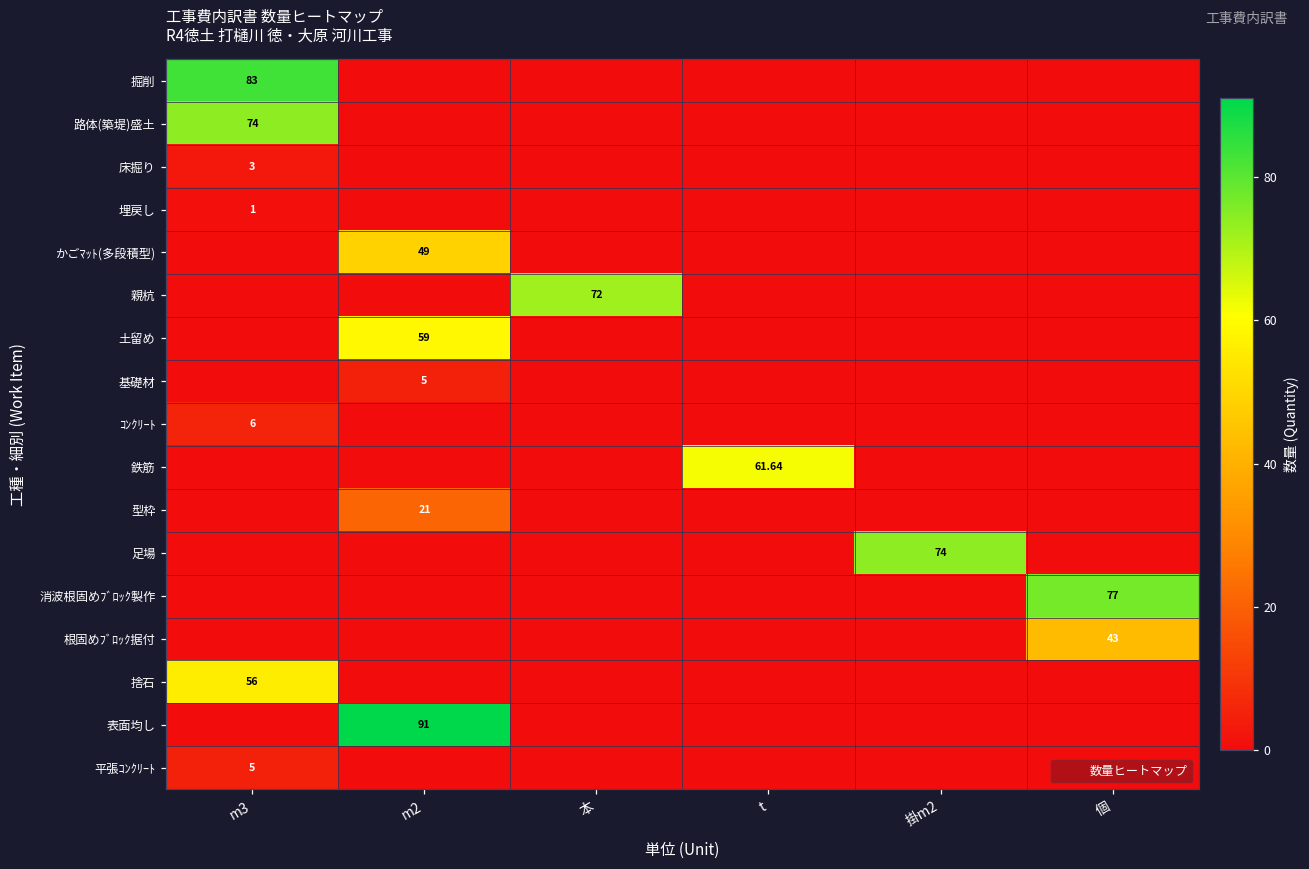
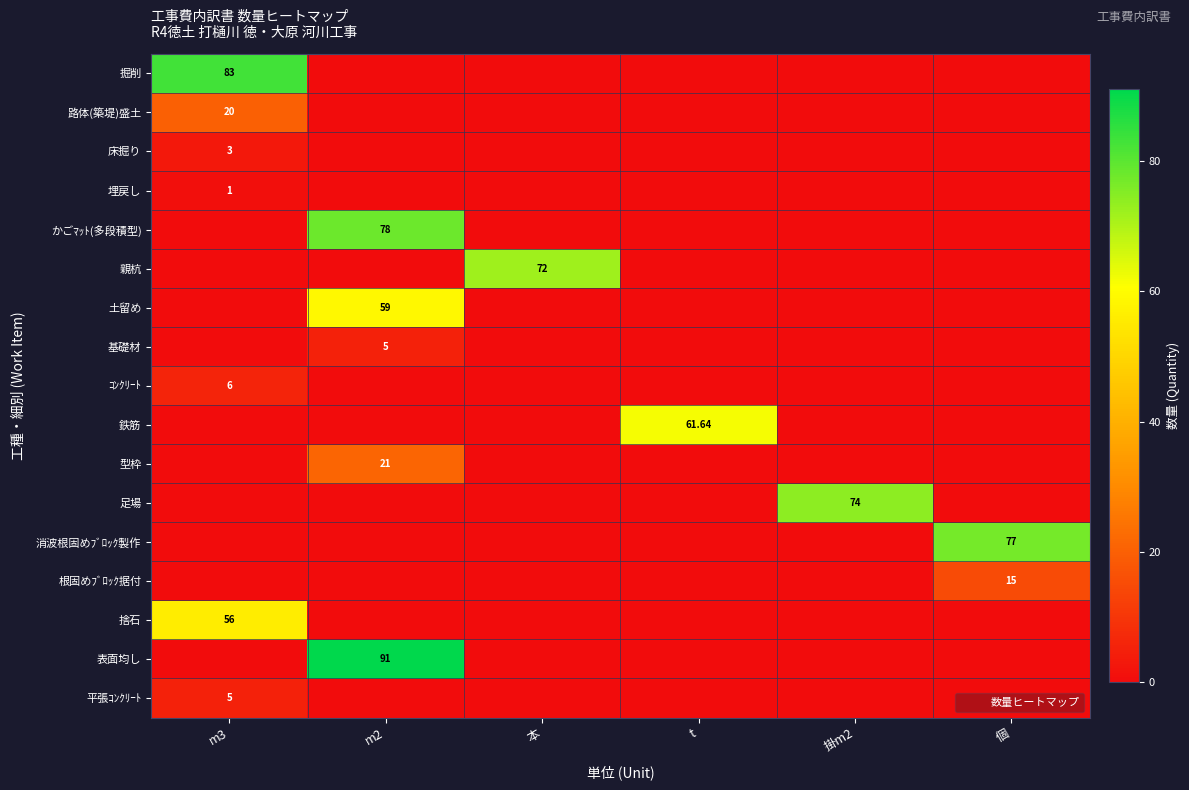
  {
    "掘削": {
      "m3": 83
    },
    "路体(築堤)盛土": {
-     "m3": 74
+     "m3": 20
    },
    "床掘り": {
      "m3": 3
    },
    "埋戻し": {
      "m3": 1
    },
    "かごﾏｯﾄ(多段積型)": {
-     "m2": 49
+     "m2": 78
    },
    "親杭": {
      "本": 72
    },
    "土留め": {
      "m2": 59
    },
    "基礎材": {
      "m2": 5
    },
    "ｺﾝｸﾘｰﾄ": {
      "m3": 6
    },
    "鉄筋": {
      "t": 61.64
    },
    "型枠": {
      "m2": 21
    },
    "足場": {
      "掛m2": 74
    },
    "消波根固めﾌﾞﾛｯｸ製作": {
      "個": 77
    },
    "根固めﾌﾞﾛｯｸ据付": {
-     "個": 43
+     "個": 15
    },
    "捨石": {
      "m3": 56
    },
    "表面均し": {
      "m2": 91
    },
    "平張ｺﾝｸﾘｰﾄ": {
      "m3": 5
    }
  }
